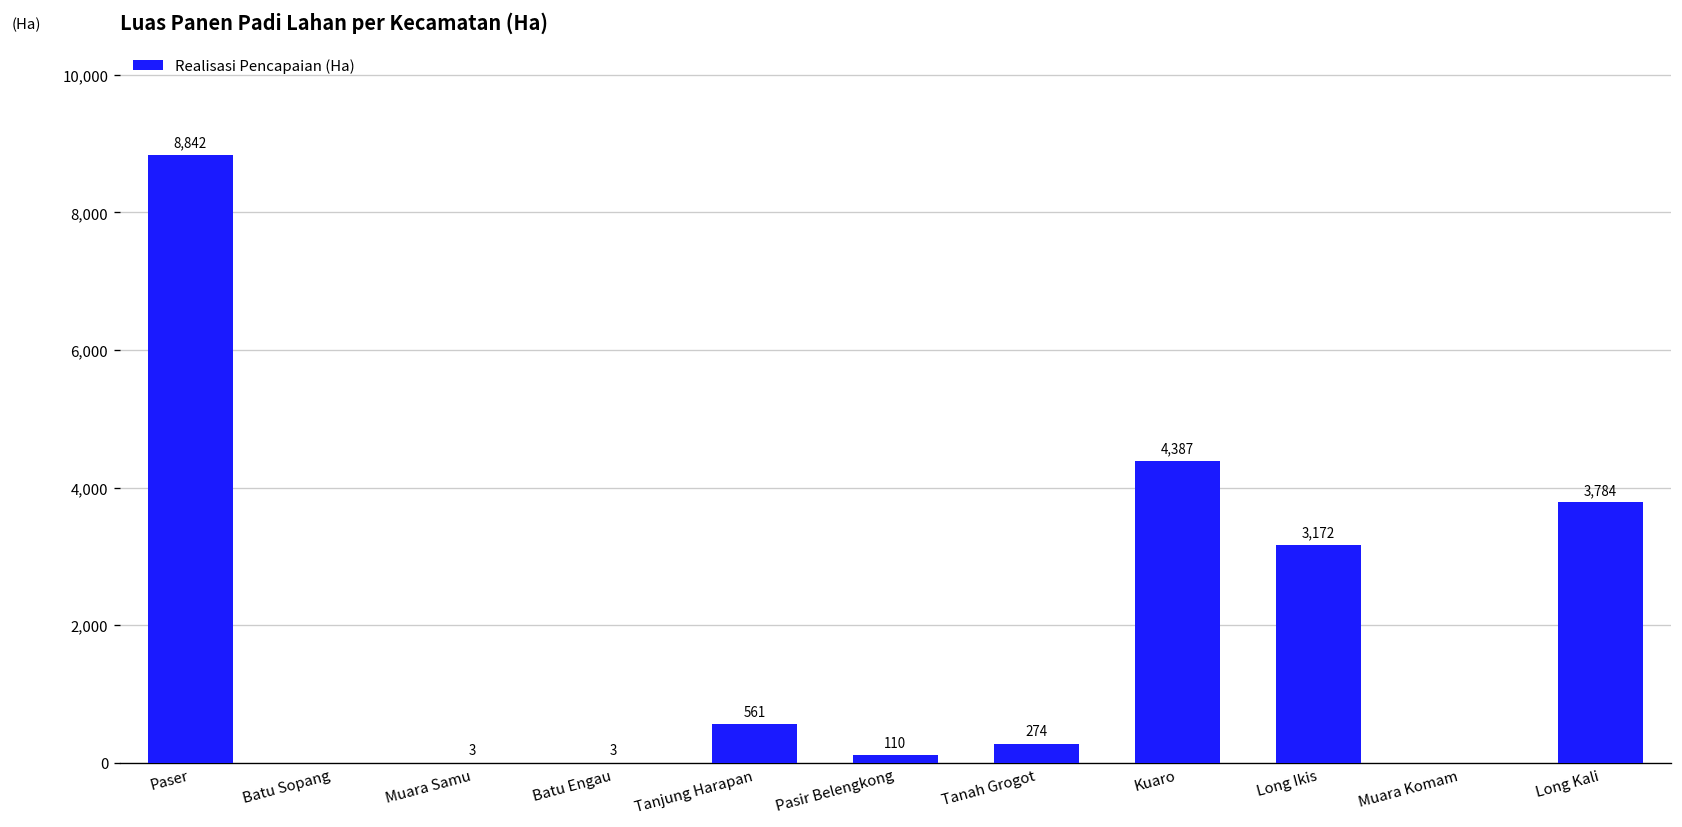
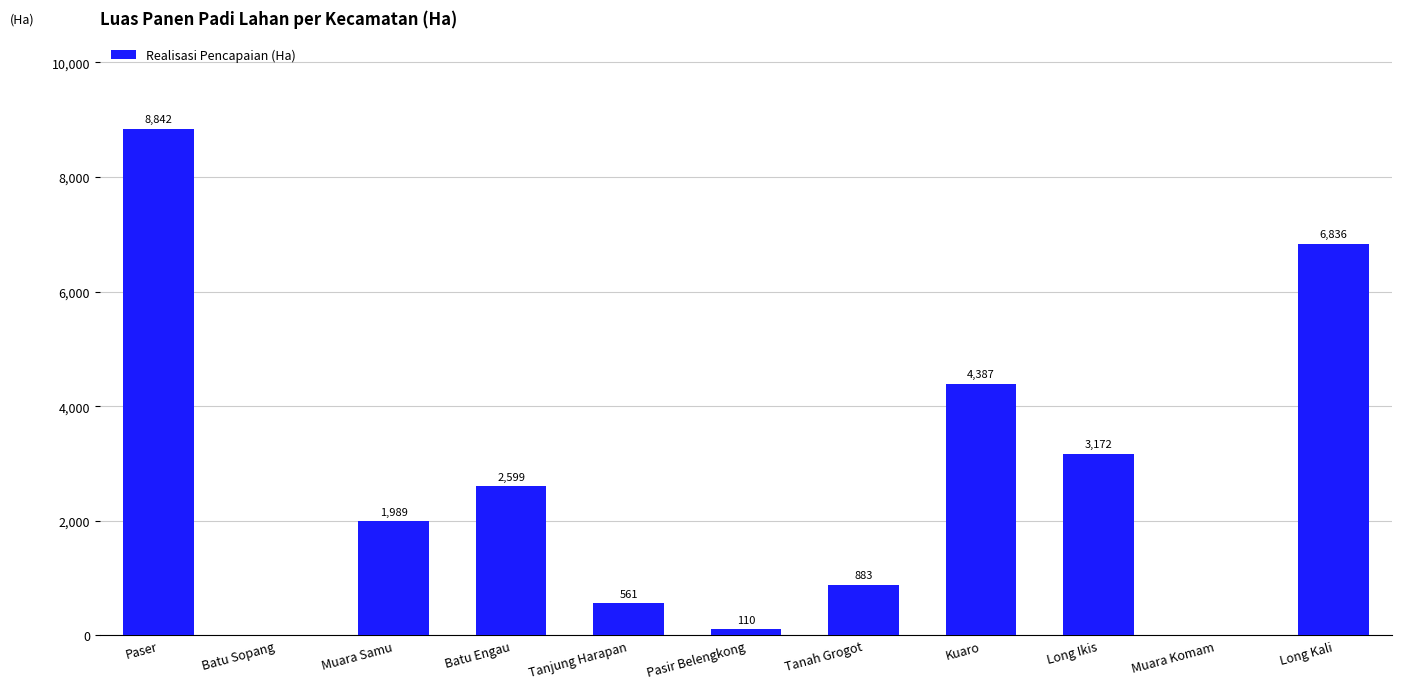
  {
    "Paser": "8,842",
-   "Muara Samu": "3",
-   "Batu Engau": "3",
+   "Muara Samu": "1,989",
+   "Batu Engau": "2,599",
    "Tanjung Harapan": "561",
    "Pasir Belengkong": "110",
-   "Tanah Grogot": "274",
+   "Tanah Grogot": "883",
    "Kuaro": "4,387",
    "Long Ikis": "3,172",
-   "Long Kali": "3,784"
+   "Long Kali": "6,836"
  }
